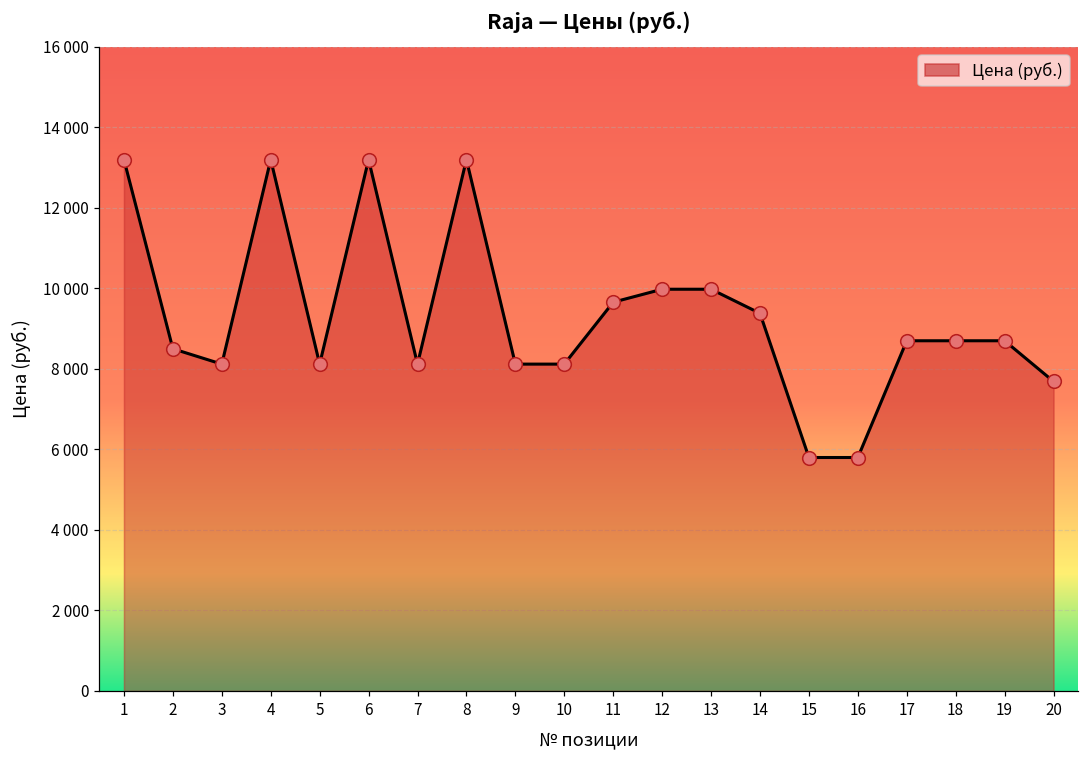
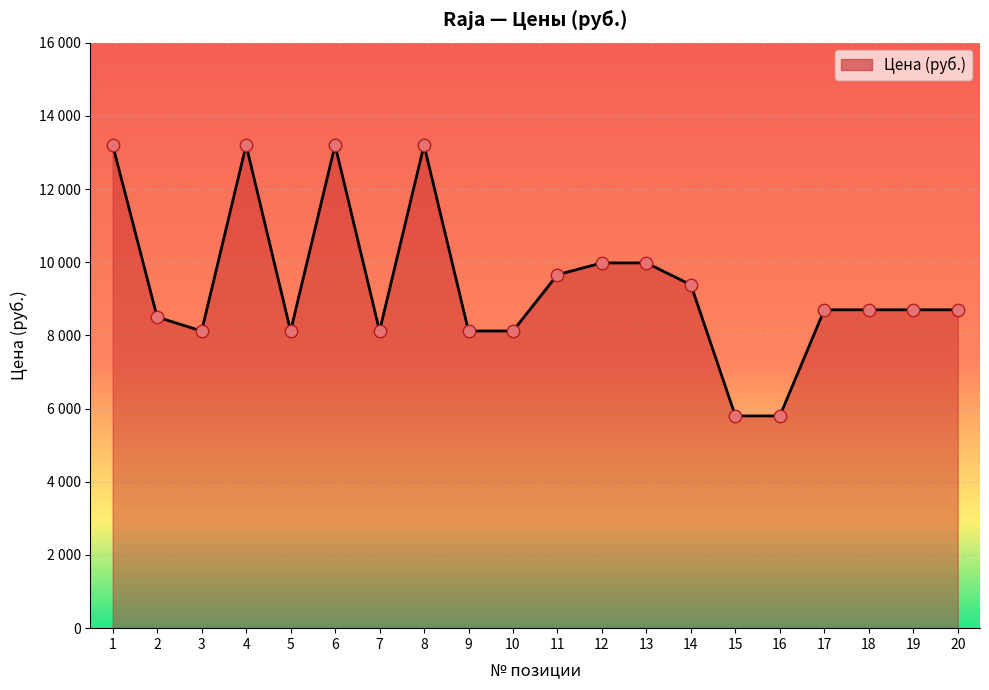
  {
    "1": 13200,
    "2": 8500,
    "3": 8100,
    "4": 13200,
    "5": 8100,
    "6": 13200,
    "7": 8100,
    "8": 13200,
    "9": 8100,
    "10": 8100,
    "11": 9700,
    "12": 10000,
    "13": 10000,
    "14": 9400,
    "15": 5800,
    "16": 5800,
    "17": 8700,
    "18": 8700,
    "19": 8700,
-   "20": 7700
+   "20": 8700
  }
